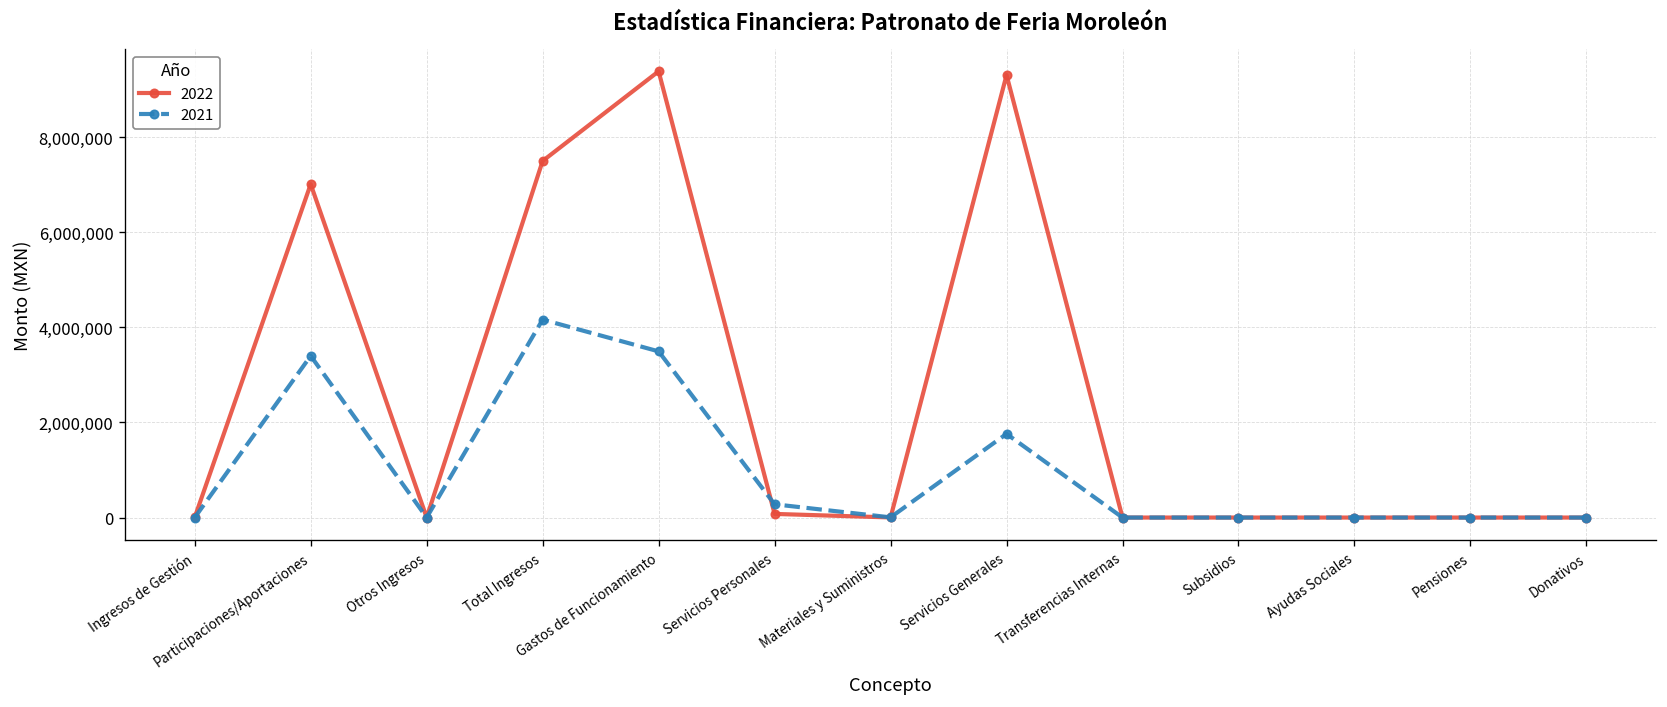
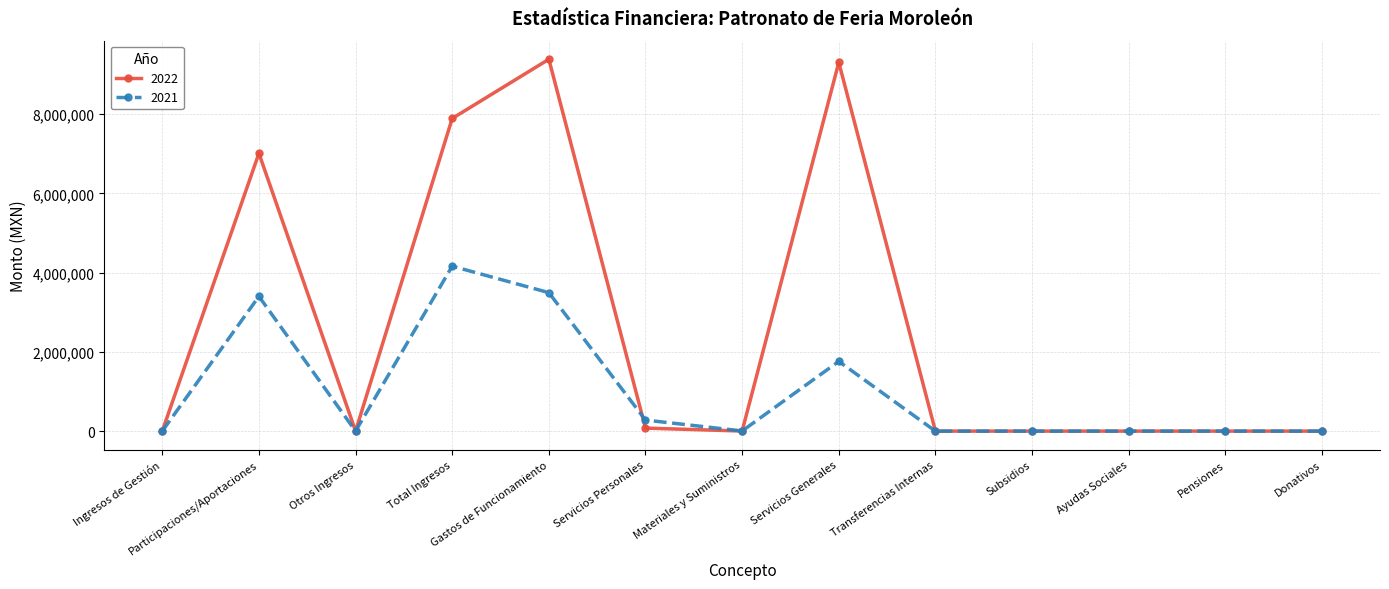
  {
    "2022": {
      "Participaciones/Aportaciones": "7,000,000",
-     "Total Ingresos": "7,500,000",
+     "Total Ingresos": "7,900,000",
      "Gastos de Funcionamiento": "9,400,000",
      "Servicios Personales": "100,000",
      "Servicios Generales": "9,300,000"
    },
    "2021": {
      "Participaciones/Aportaciones": "3,400,000",
      "Total Ingresos": "4,200,000",
      "Gastos de Funcionamiento": "3,500,000",
      "Servicios Personales": "300,000",
      "Servicios Generales": "1,800,000"
    }
  }
